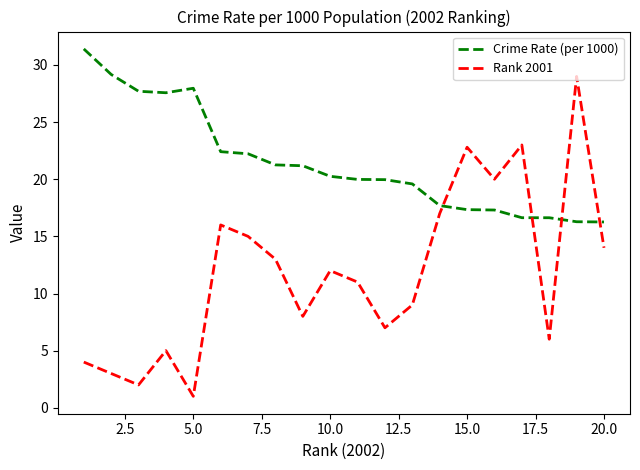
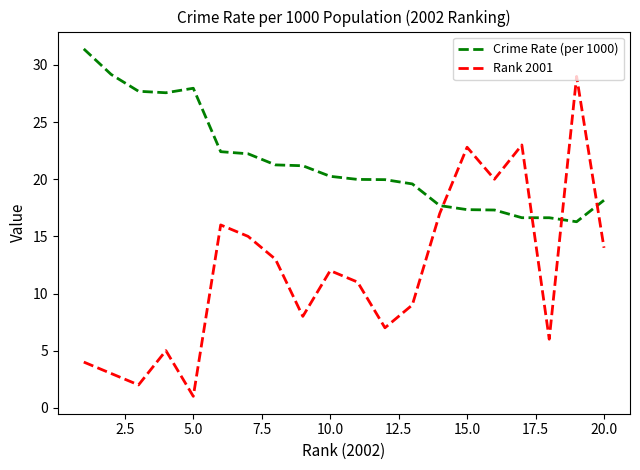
  {
    "Crime Rate (per 1000)": {
      "5.0": 28.0,
      "10.0": 20.3,
      "15.0": 17.3,
-     "20.0": 16.3
+     "20.0": 18.2
    },
    "Rank 2001": {
      "5.0": 1.0,
      "10.0": 12.0,
      "15.0": 22.8,
      "20.0": 14.0
    }
  }
